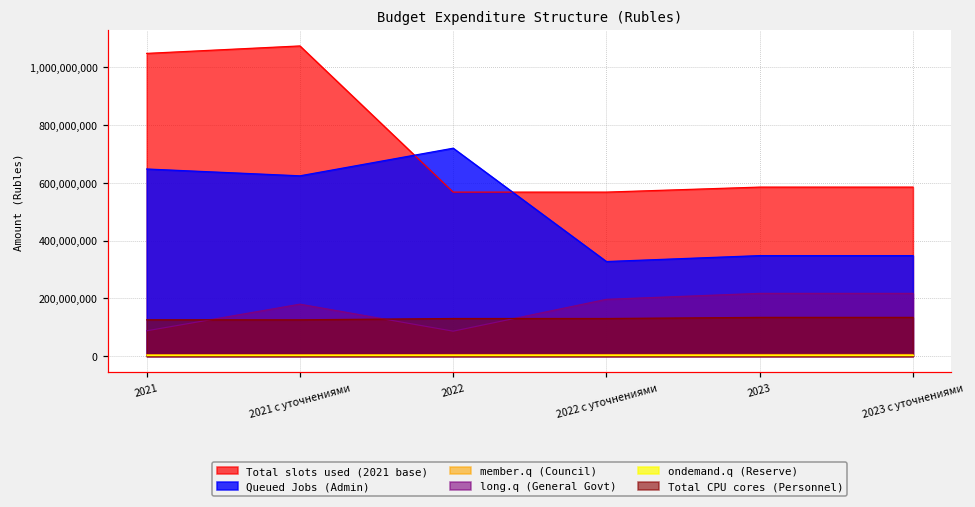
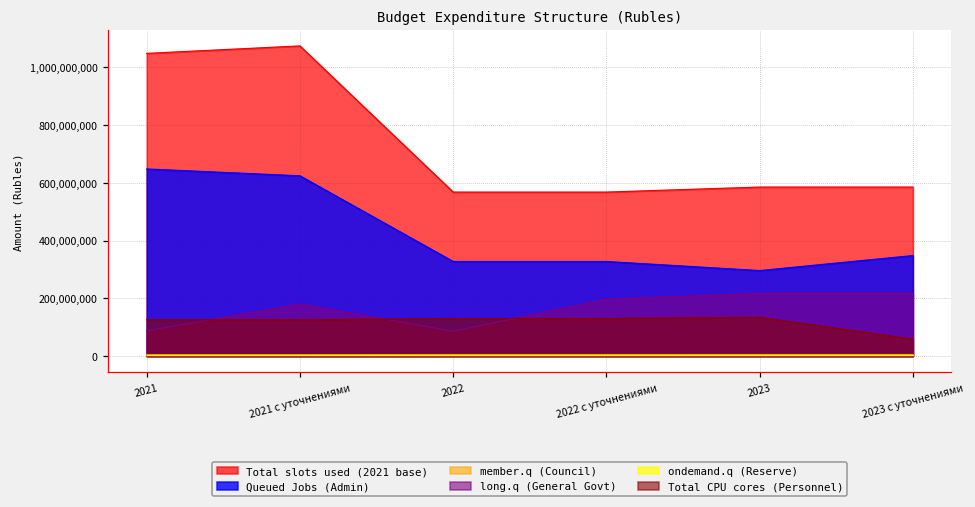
  {
    "Total slots used (2021 base)": {
      "2021": "1,050,000,000",
      "2021 с уточнениями": "1,070,000,000",
      "2022": "570,000,000",
      "2022 с уточнениями": "570,000,000",
      "2023": "590,000,000",
      "2023 с уточнениями": "590,000,000"
    },
    "Queued Jobs (Admin)": {
      "2021": "650,000,000",
      "2021 с уточнениями": "620,000,000",
-     "2022": "720,000,000",
+     "2022": "330,000,000",
      "2022 с уточнениями": "330,000,000",
-     "2023": "350,000,000",
+     "2023": "300,000,000",
      "2023 с уточнениями": "350,000,000"
    },
    "long.q (General Govt)": {
      "2021": "90,000,000",
      "2021 с уточнениями": "180,000,000",
      "2022": "90,000,000",
      "2022 с уточнениями": "200,000,000",
      "2023": "220,000,000",
      "2023 с уточнениями": "220,000,000"
    },
    "Total CPU cores (Personnel)": {
      "2021": "130,000,000",
      "2021 с уточнениями": "130,000,000",
      "2022": "130,000,000",
      "2022 с уточнениями": "130,000,000",
      "2023": "130,000,000",
-     "2023 с уточнениями": "130,000,000"
+     "2023 с уточнениями": "60,000,000"
    }
  }
